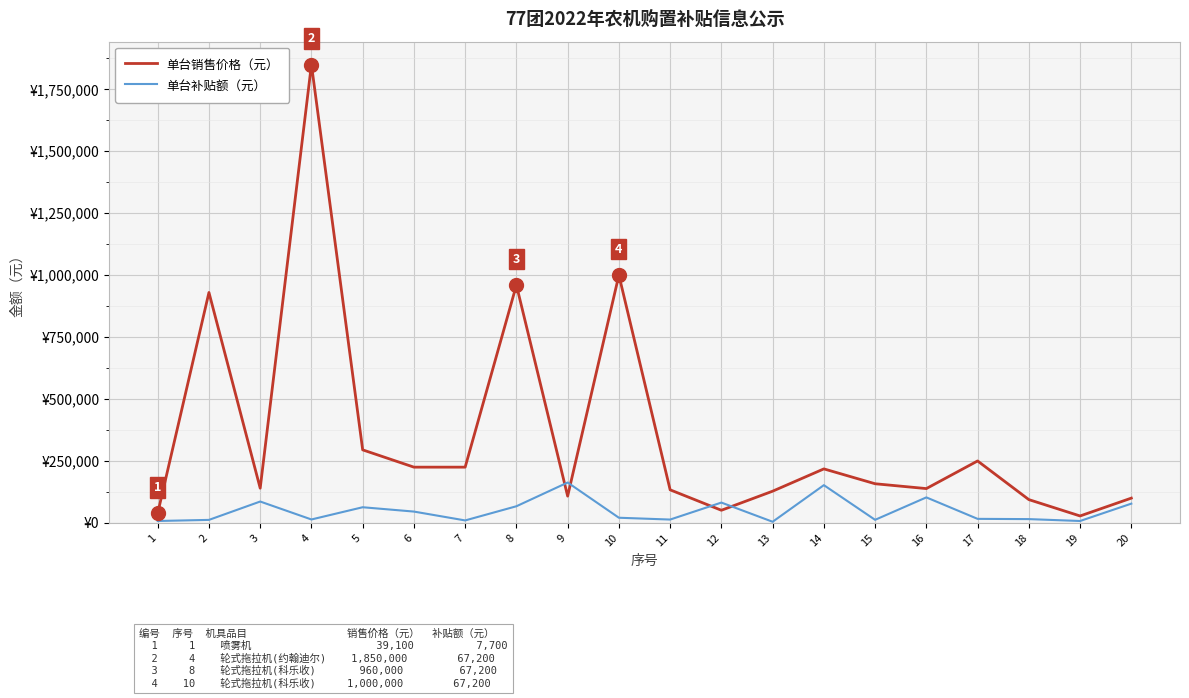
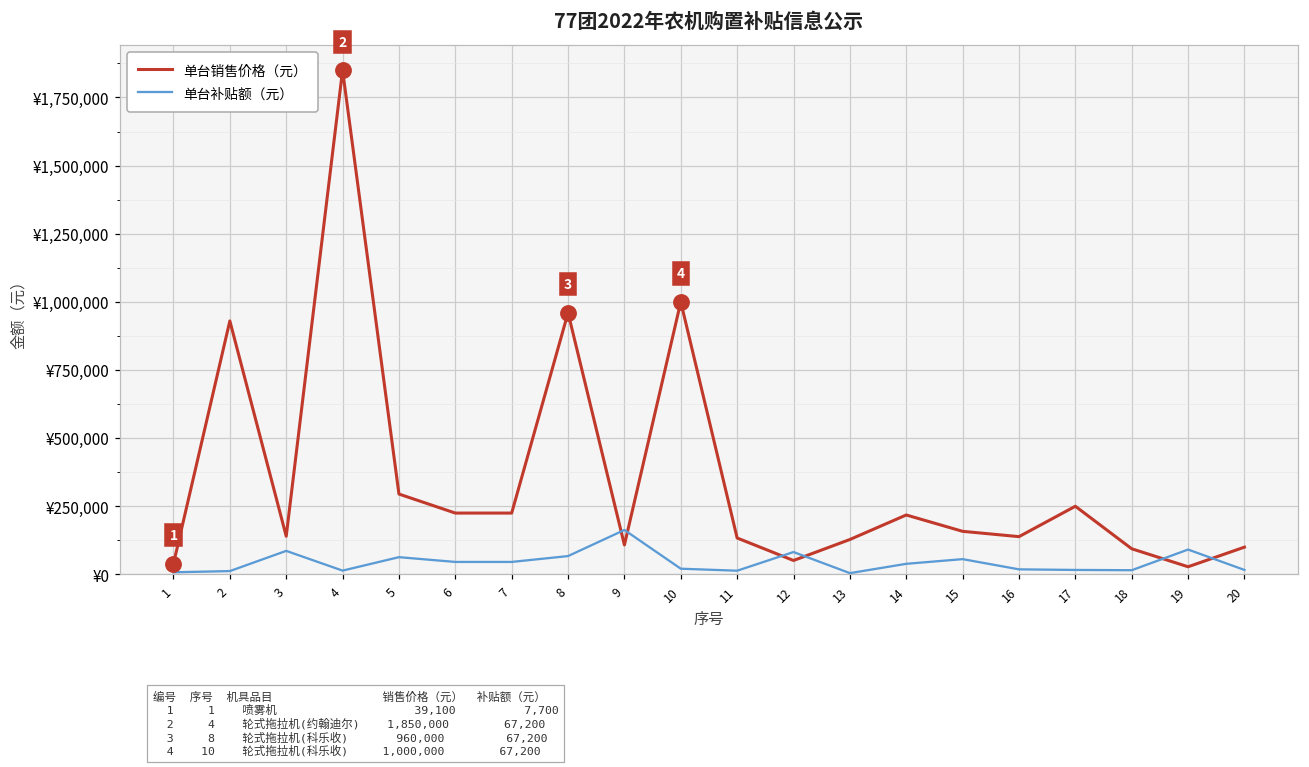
  {
    "单台补贴额（元）": {
      "1": "¥10,000",
      "2": "¥10,000",
      "3": "¥90,000",
      "4": "¥10,000",
      "5": "¥60,000",
      "6": "¥50,000",
-     "7": "¥10,000",
+     "7": "¥50,000",
      "8": "¥70,000",
      "9": "¥160,000",
      "10": "¥20,000",
      "11": "¥10,000",
      "12": "¥80,000",
      "13": "¥0",
-     "14": "¥150,000",
-     "15": "¥10,000",
-     "16": "¥100,000",
+     "14": "¥40,000",
+     "15": "¥60,000",
+     "16": "¥20,000",
      "17": "¥20,000",
      "18": "¥20,000",
-     "19": "¥10,000",
-     "20": "¥80,000"
+     "19": "¥90,000",
+     "20": "¥20,000"
    }
  }
